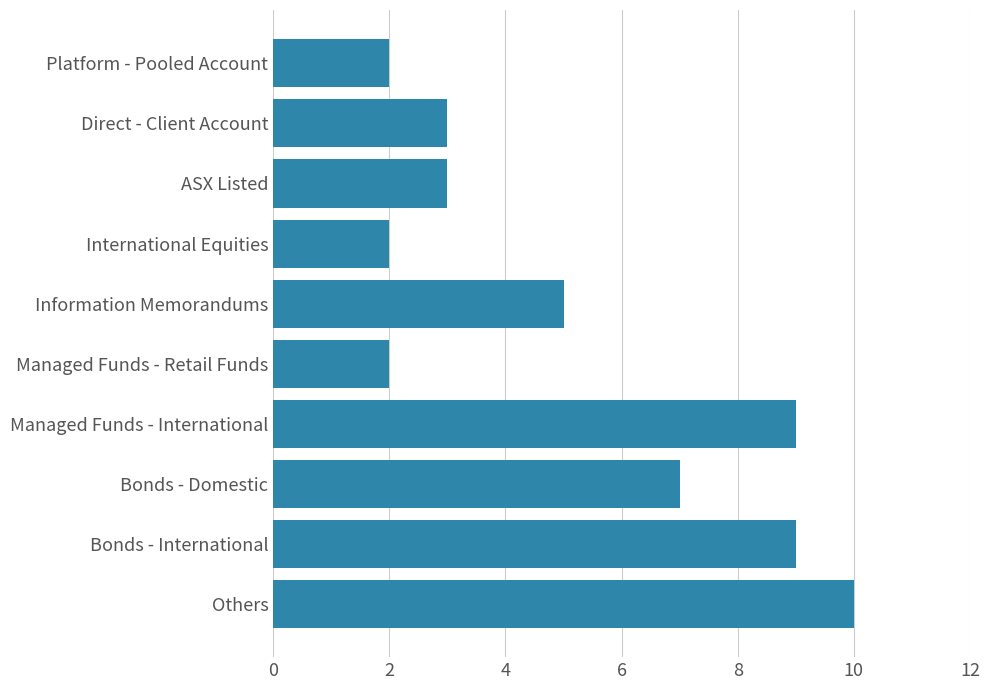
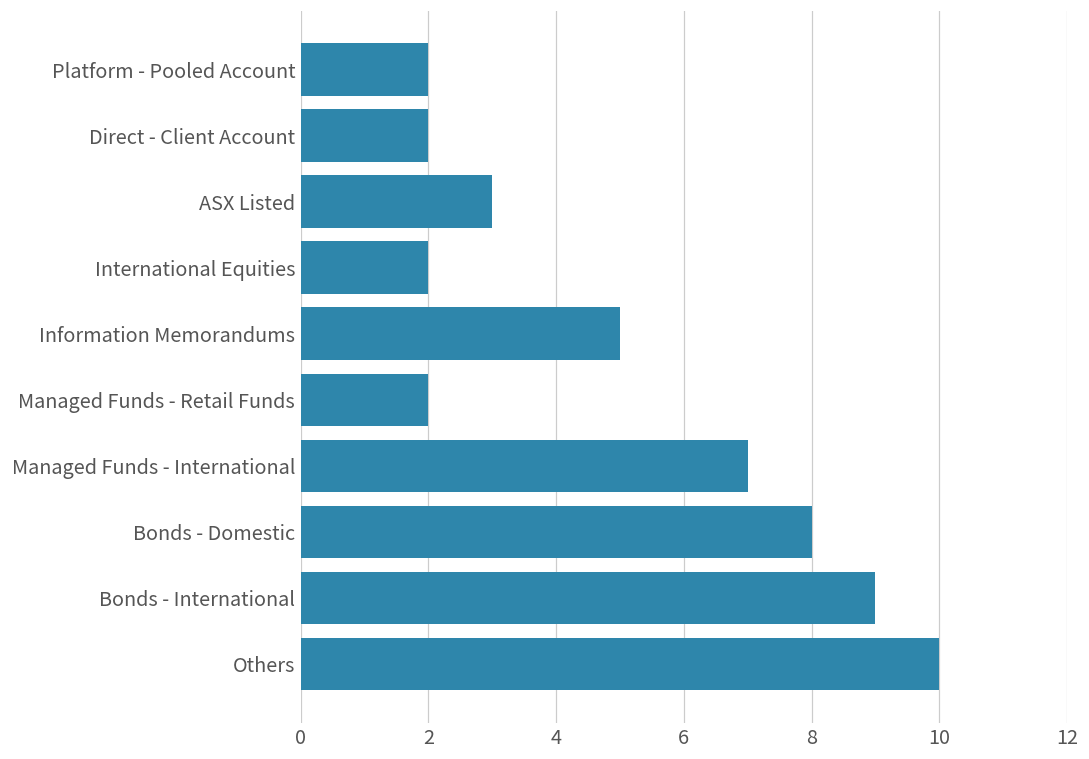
  {
    "Platform - Pooled Account": 2,
-   "Direct - Client Account": 3,
+   "Direct - Client Account": 2,
    "ASX Listed": 3,
    "International Equities": 2,
    "Information Memorandums": 5,
    "Managed Funds - Retail Funds": 2,
-   "Managed Funds - International": 9,
-   "Bonds - Domestic": 7,
+   "Managed Funds - International": 7,
+   "Bonds - Domestic": 8,
    "Bonds - International": 9,
    "Others": 10
  }
